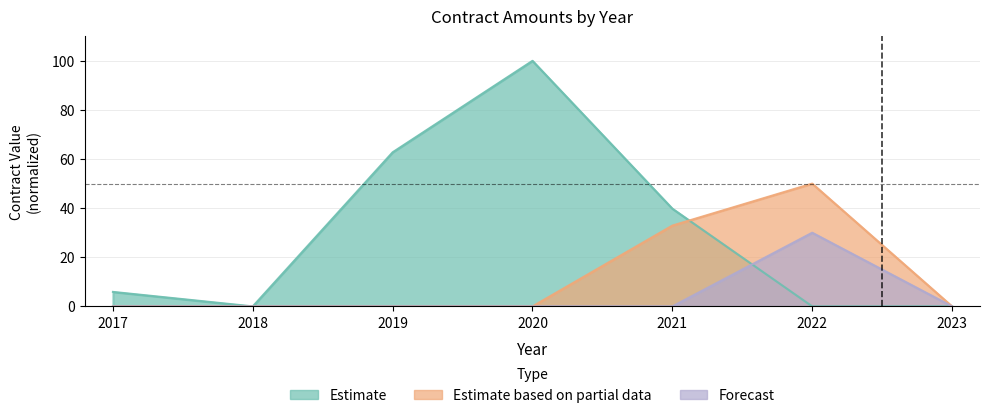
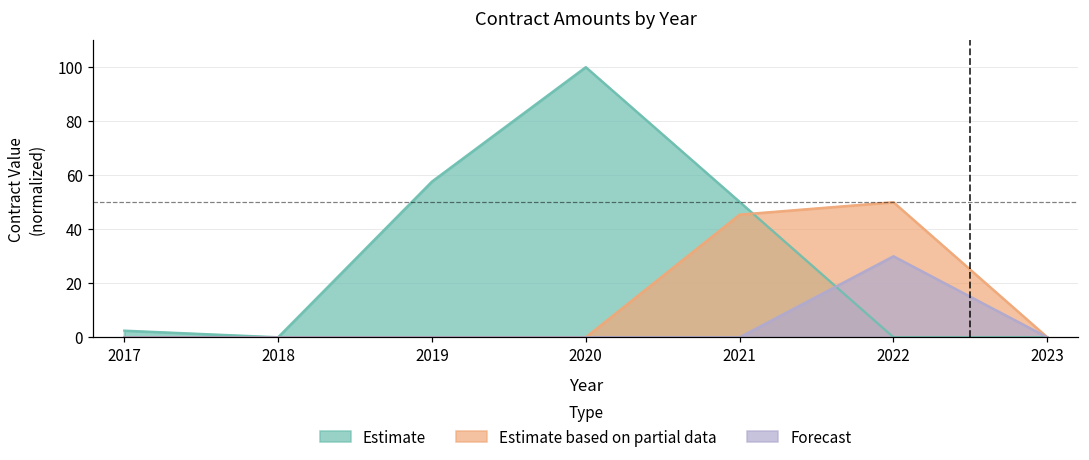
  {
    "Estimate": {
-     "2017": 6,
-     "2019": 63,
+     "2017": 2,
+     "2019": 58,
      "2020": 100,
-     "2021": 40,
+     "2021": 50,
      "2022": 0
    },
    "Estimate based on partial data": {
-     "2021": 33,
+     "2021": 45,
      "2022": 50
    },
    "Forecast": {
      "2021": 0,
      "2022": 30
    }
  }
